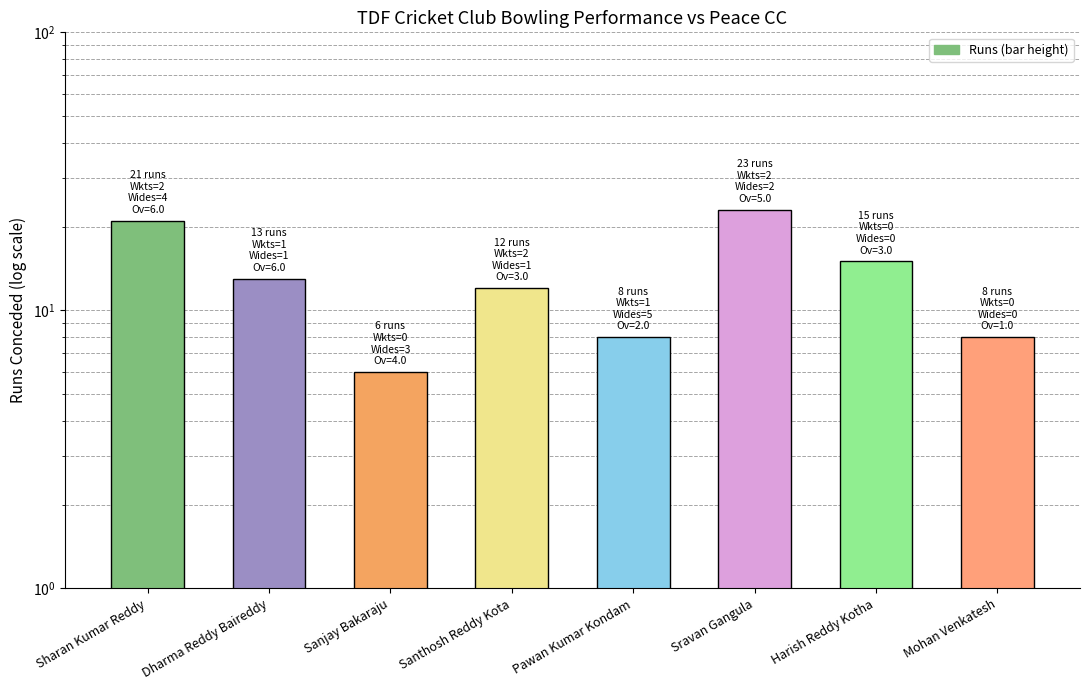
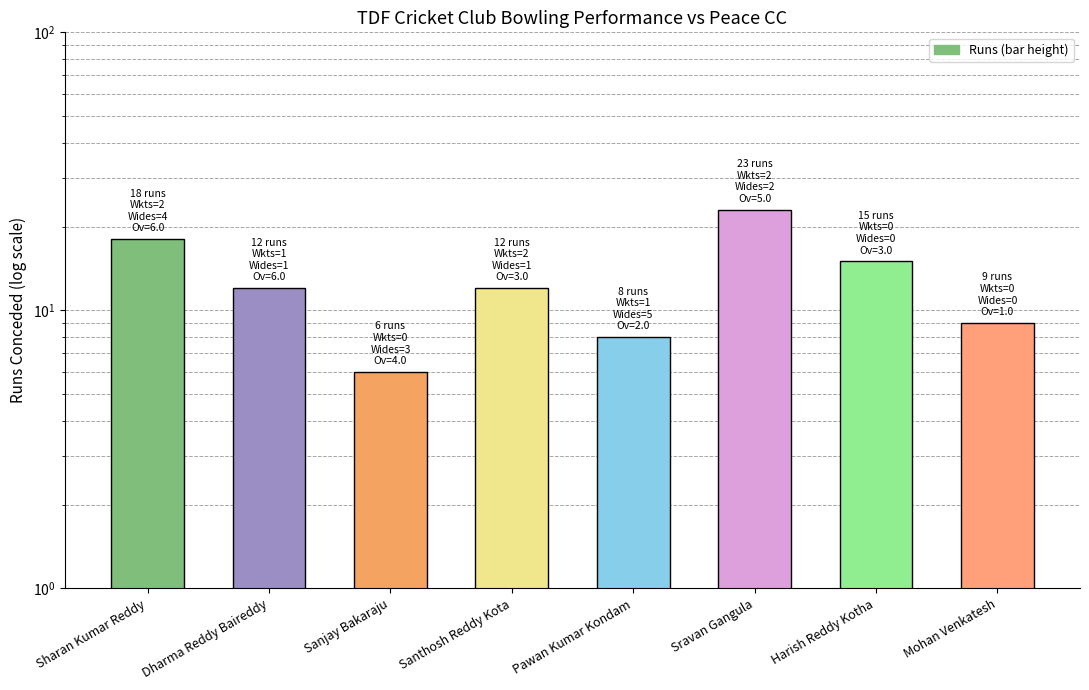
  {
-   "Sharan Kumar Reddy": 21,
-   "Dharma Reddy Baireddy": 13,
+   "Sharan Kumar Reddy": 18,
+   "Dharma Reddy Baireddy": 12,
    "Sanjay Bakaraju": 6,
    "Santhosh Reddy Kota": 12,
    "Pawan Kumar Kondam": 8,
    "Sravan Gangula": 23,
    "Harish Reddy Kotha": 15,
-   "Mohan Venkatesh": 8
+   "Mohan Venkatesh": 9
  }
